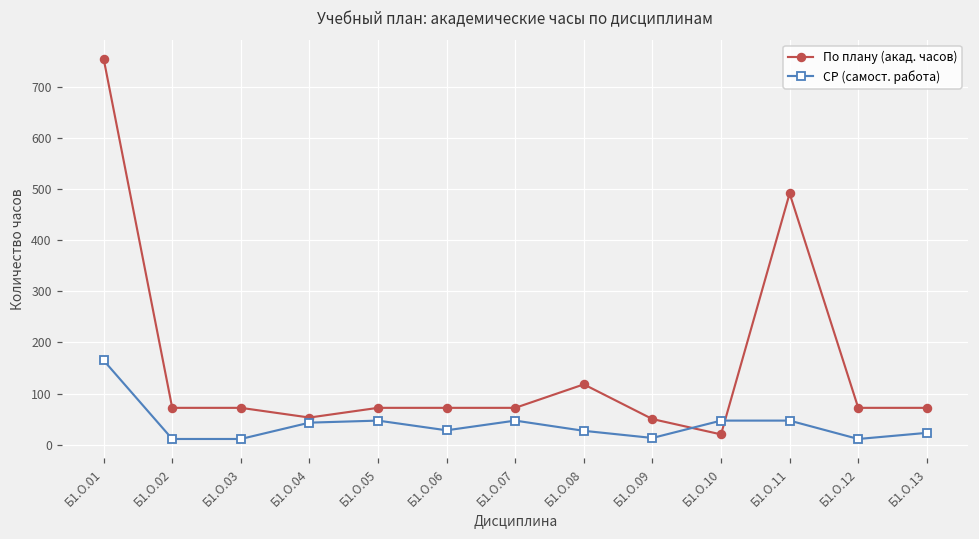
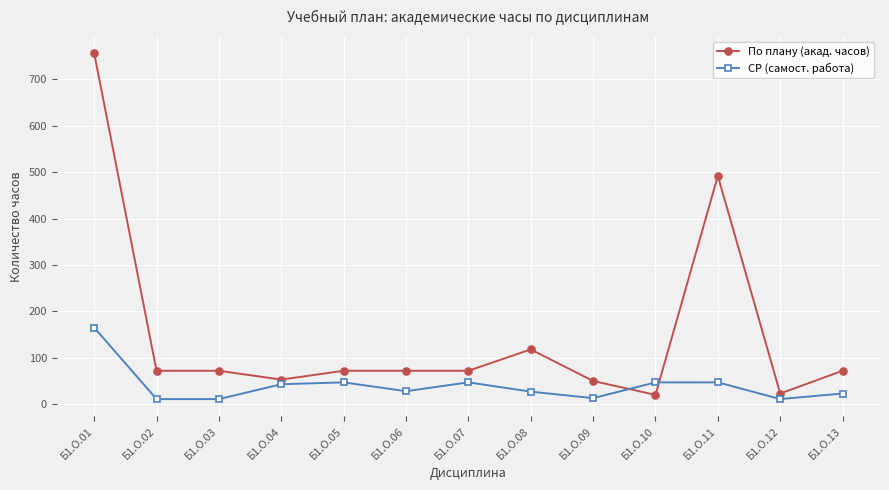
  {
    "По плану (акад. часов)": {
      "Б1.О.01": 760,
      "Б1.О.02": 70,
      "Б1.О.03": 70,
      "Б1.О.04": 50,
      "Б1.О.05": 70,
      "Б1.О.06": 70,
      "Б1.О.07": 70,
      "Б1.О.08": 120,
      "Б1.О.09": 50,
      "Б1.О.10": 20,
      "Б1.О.11": 490,
-     "Б1.О.12": 70,
+     "Б1.О.12": 20,
      "Б1.О.13": 70
    },
    "СР (самост. работа)": {
      "Б1.О.01": 170,
      "Б1.О.02": 10,
      "Б1.О.03": 10,
      "Б1.О.04": 40,
      "Б1.О.05": 50,
      "Б1.О.06": 30,
      "Б1.О.07": 50,
      "Б1.О.08": 30,
      "Б1.О.09": 10,
      "Б1.О.10": 50,
      "Б1.О.11": 50,
      "Б1.О.12": 10,
      "Б1.О.13": 20
    }
  }
